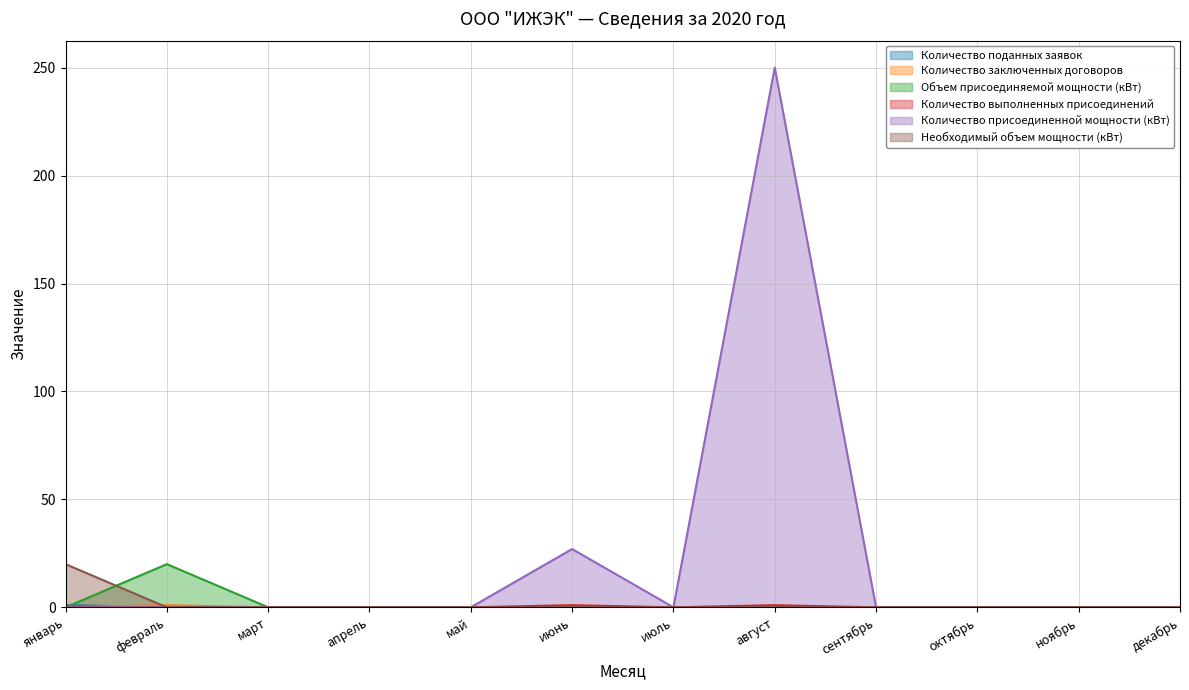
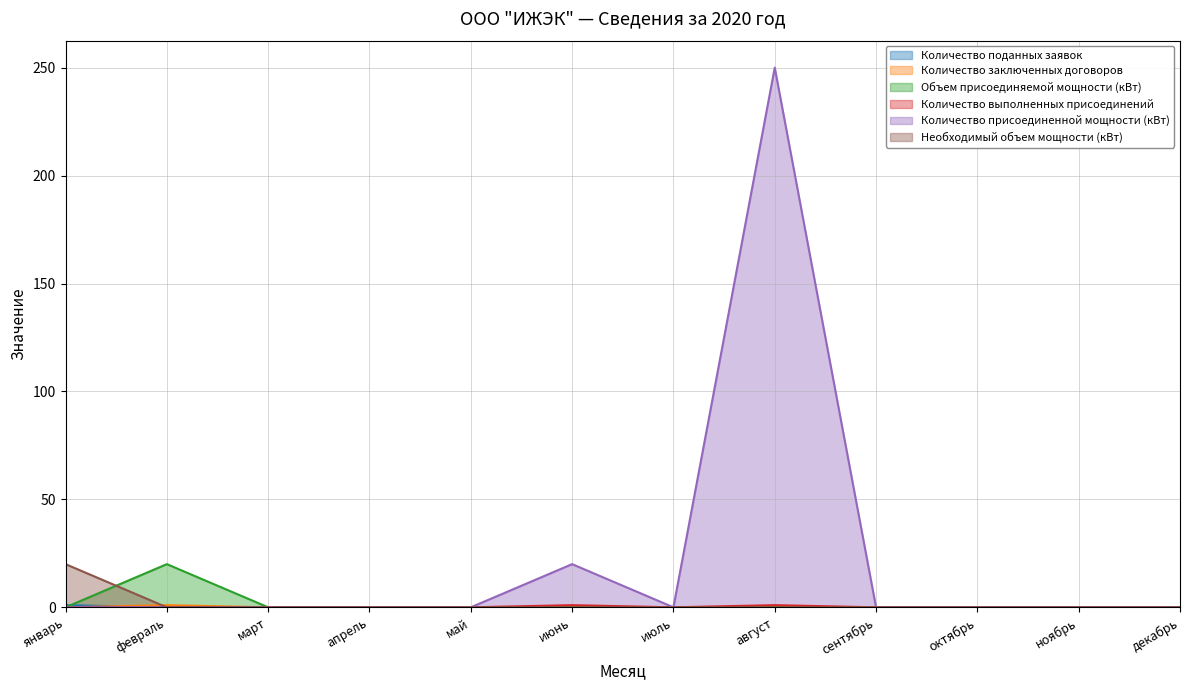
  {
    "Объем присоединяемой мощности (кВт)": {
      "февраль": 20
    },
    "Количество присоединенной мощности (кВт)": {
-     "июнь": 27,
+     "июнь": 20,
      "август": 250
    }
  }
